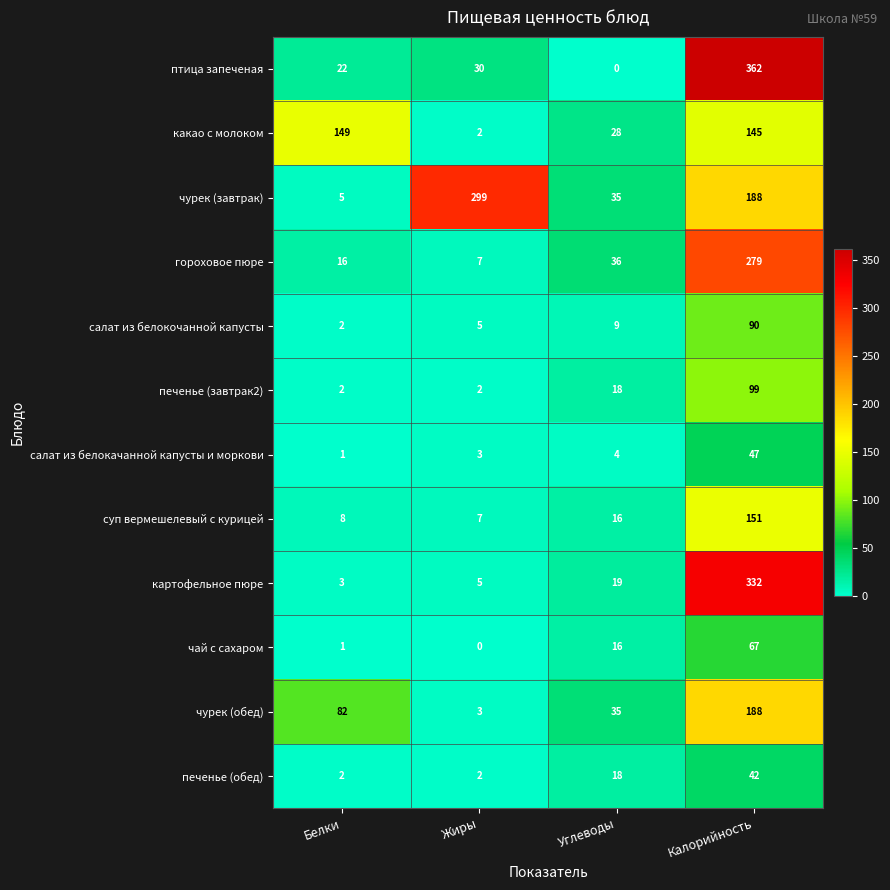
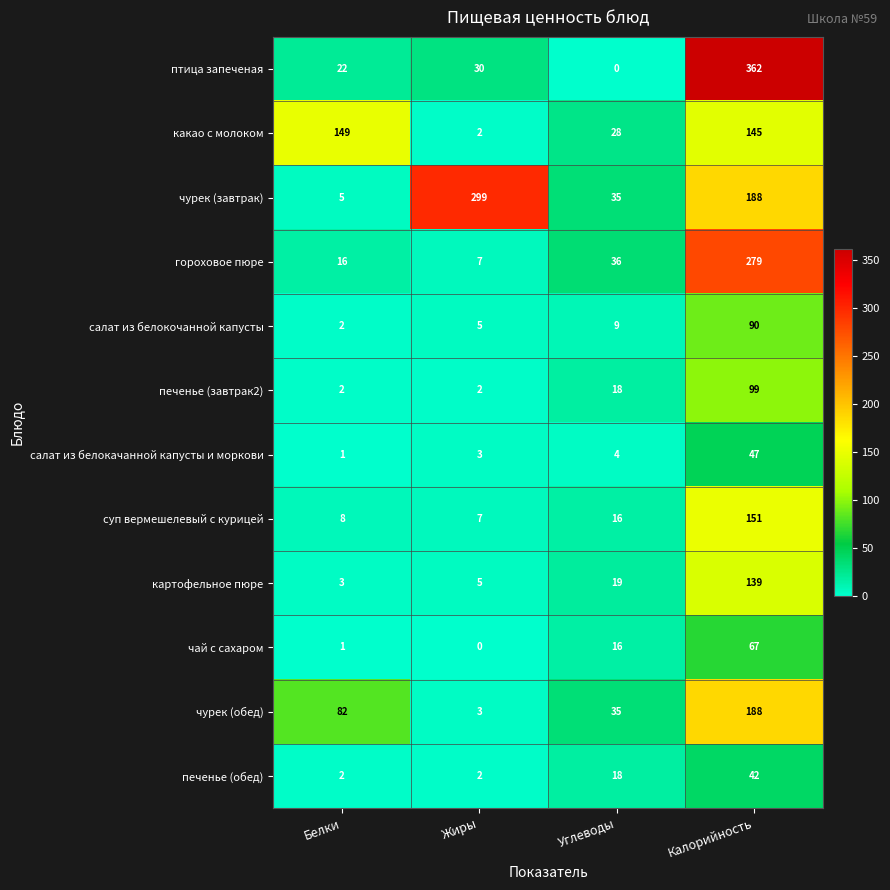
  {
    "птица запеченая": {
      "Белки": 22,
      "Жиры": 30,
      "Углеводы": 0,
      "Калорийность": 362
    },
    "какао с молоком": {
      "Белки": 149,
      "Жиры": 2,
      "Углеводы": 28,
      "Калорийность": 145
    },
    "чурек (завтрак)": {
      "Белки": 5,
      "Жиры": 299,
      "Углеводы": 35,
      "Калорийность": 188
    },
    "гороховое пюре": {
      "Белки": 16,
      "Жиры": 7,
      "Углеводы": 36,
      "Калорийность": 279
    },
    "салат из белокочанной капусты": {
      "Белки": 2,
      "Жиры": 5,
      "Углеводы": 9,
      "Калорийность": 90
    },
    "печенье (завтрак2)": {
      "Белки": 2,
      "Жиры": 2,
      "Углеводы": 18,
      "Калорийность": 99
    },
    "салат из белокачанной капусты и моркови": {
      "Белки": 1,
      "Жиры": 3,
      "Углеводы": 4,
      "Калорийность": 47
    },
    "суп вермешелевый с курицей": {
      "Белки": 8,
      "Жиры": 7,
      "Углеводы": 16,
      "Калорийность": 151
    },
    "картофельное пюре": {
      "Белки": 3,
      "Жиры": 5,
      "Углеводы": 19,
-     "Калорийность": 332
+     "Калорийность": 139
    },
    "чай с сахаром": {
      "Белки": 1,
      "Жиры": 0,
      "Углеводы": 16,
      "Калорийность": 67
    },
    "чурек (обед)": {
      "Белки": 82,
      "Жиры": 3,
      "Углеводы": 35,
      "Калорийность": 188
    },
    "печенье (обед)": {
      "Белки": 2,
      "Жиры": 2,
      "Углеводы": 18,
      "Калорийность": 42
    }
  }
